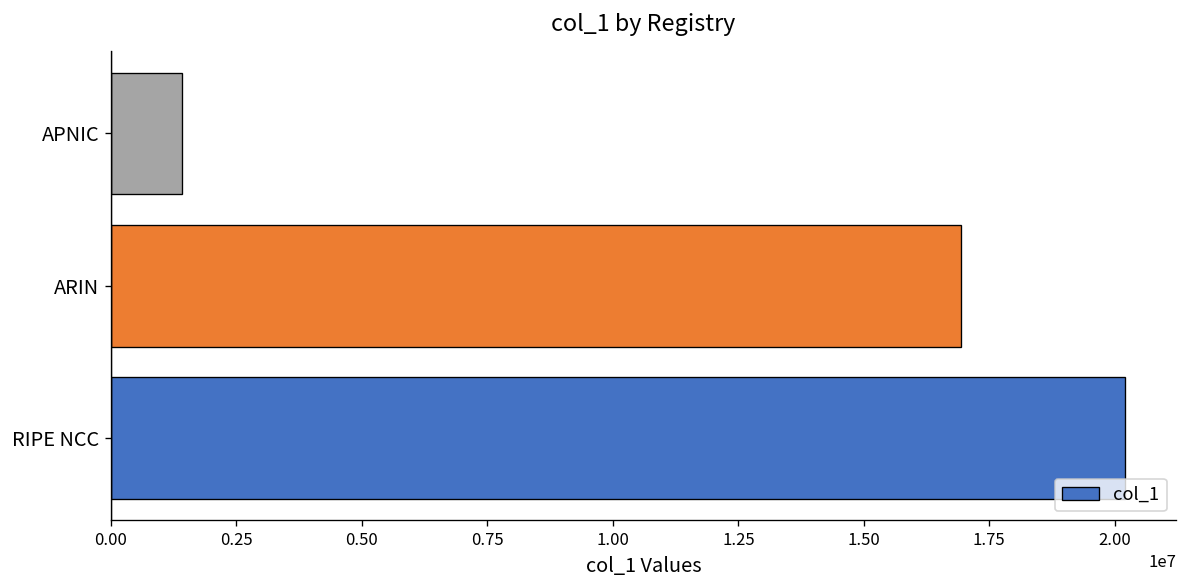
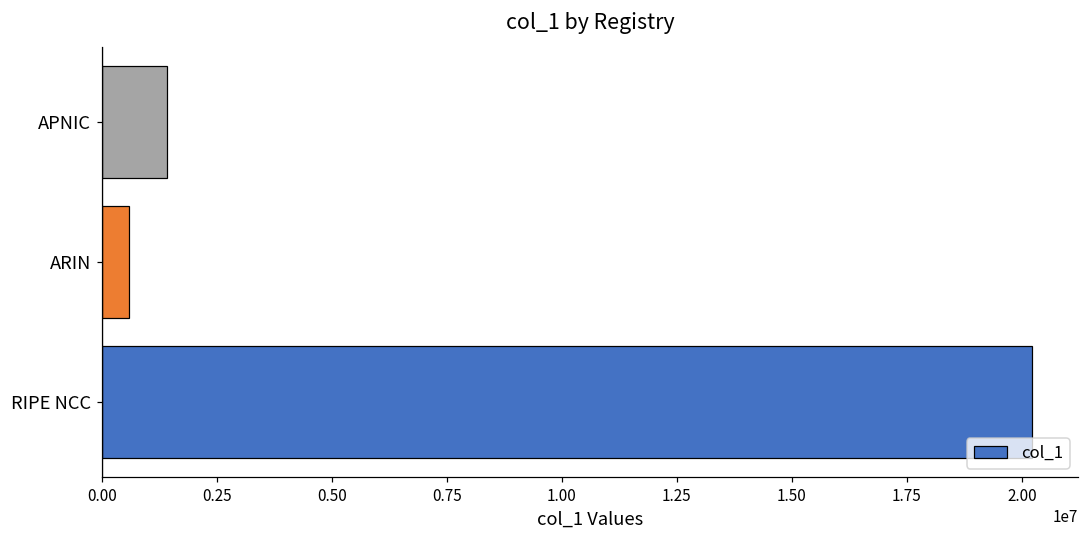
  {
    "APNIC": 1400000,
-   "ARIN": 16900000,
+   "ARIN": 600000,
    "RIPE NCC": 20200000
  }
